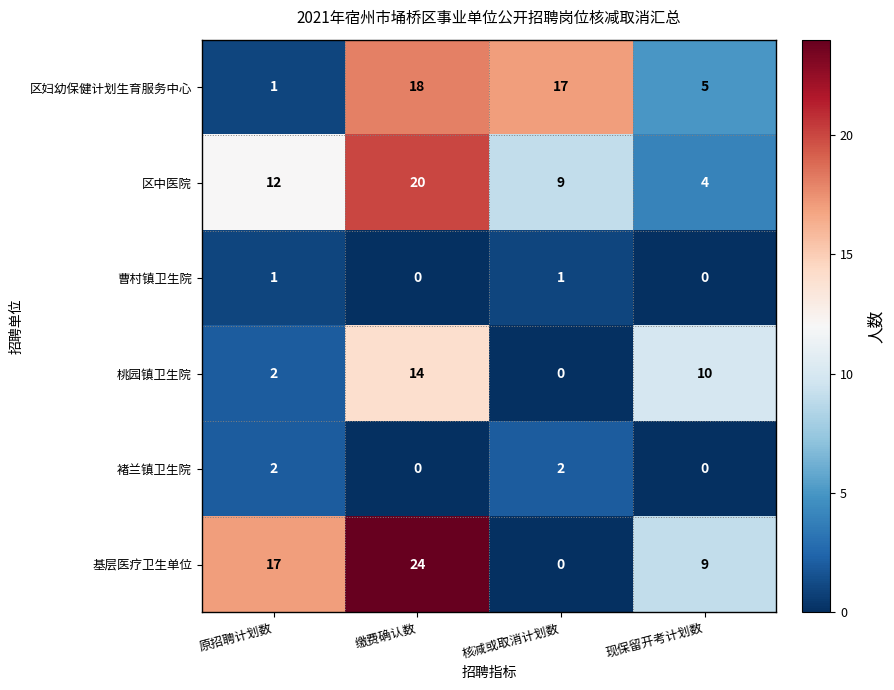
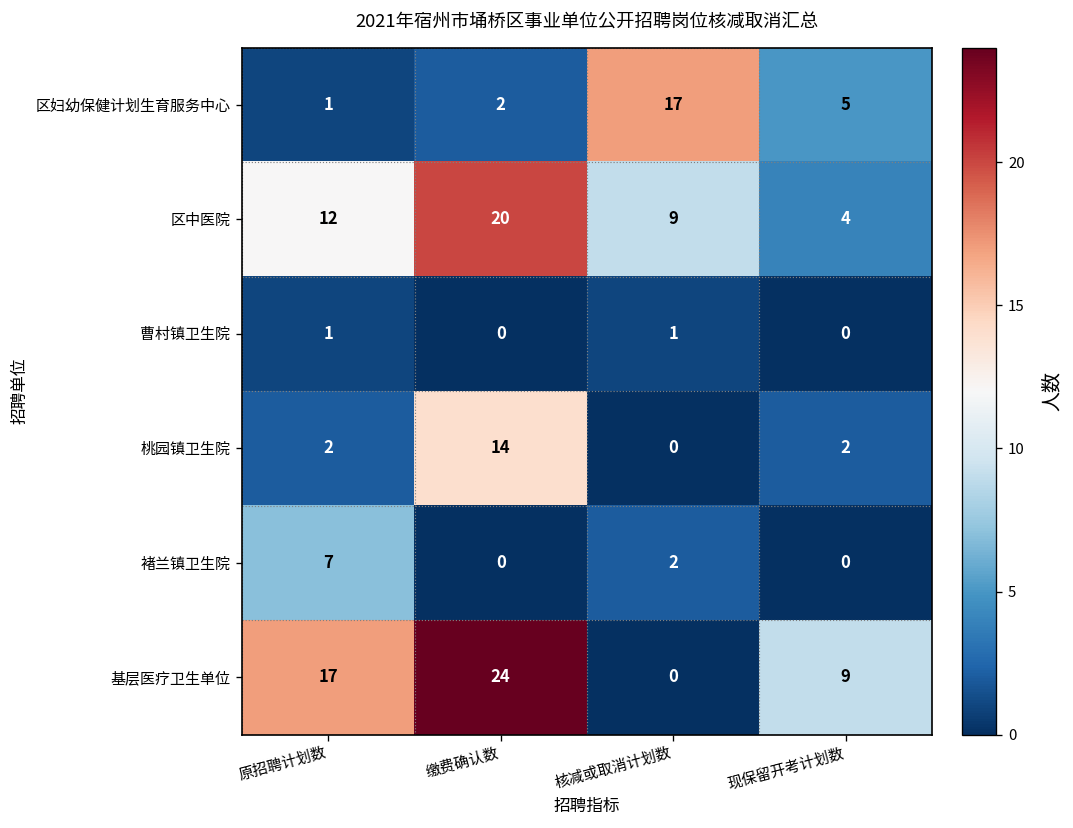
  {
    "区妇幼保健计划生育服务中心": {
      "原招聘计划数": 1,
-     "缴费确认数": 18,
+     "缴费确认数": 2,
      "核减或取消计划数": 17,
      "现保留开考计划数": 5
    },
    "区中医院": {
      "原招聘计划数": 12,
      "缴费确认数": 20,
      "核减或取消计划数": 9,
      "现保留开考计划数": 4
    },
    "曹村镇卫生院": {
      "原招聘计划数": 1,
      "缴费确认数": 0,
      "核减或取消计划数": 1,
      "现保留开考计划数": 0
    },
    "桃园镇卫生院": {
      "原招聘计划数": 2,
      "缴费确认数": 14,
      "核减或取消计划数": 0,
-     "现保留开考计划数": 10
+     "现保留开考计划数": 2
    },
    "褚兰镇卫生院": {
-     "原招聘计划数": 2,
+     "原招聘计划数": 7,
      "缴费确认数": 0,
      "核减或取消计划数": 2,
      "现保留开考计划数": 0
    },
    "基层医疗卫生单位": {
      "原招聘计划数": 17,
      "缴费确认数": 24,
      "核减或取消计划数": 0,
      "现保留开考计划数": 9
    }
  }
